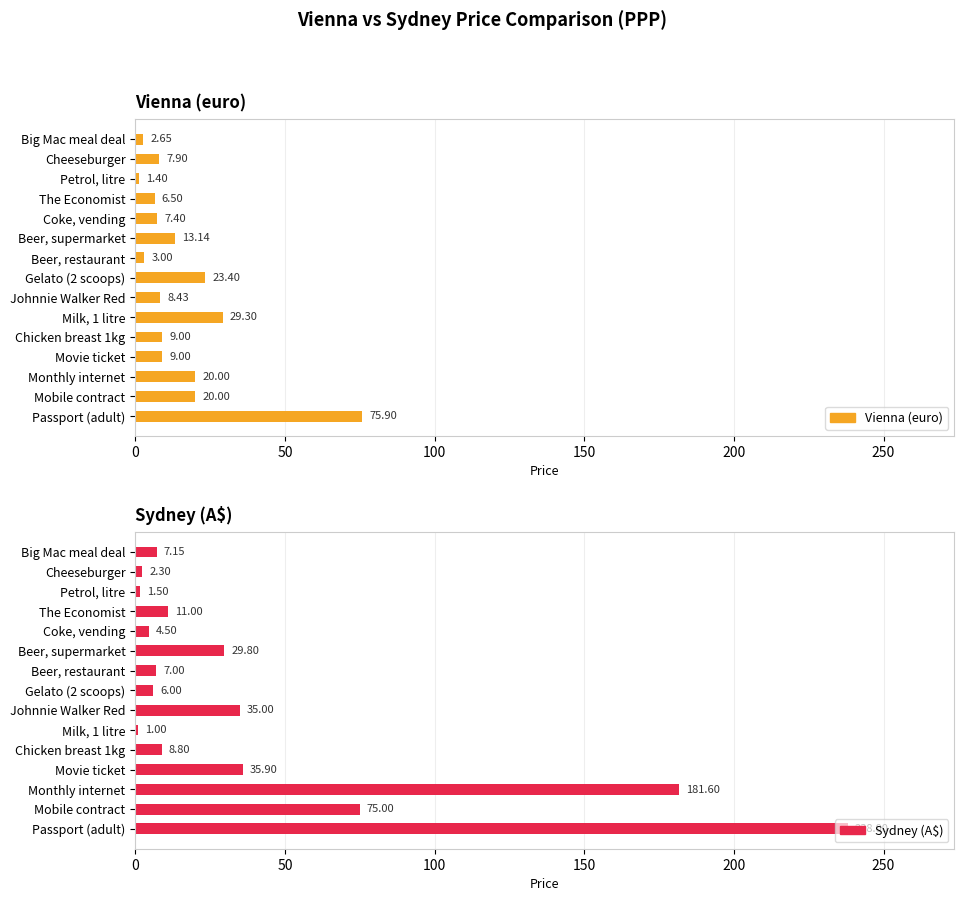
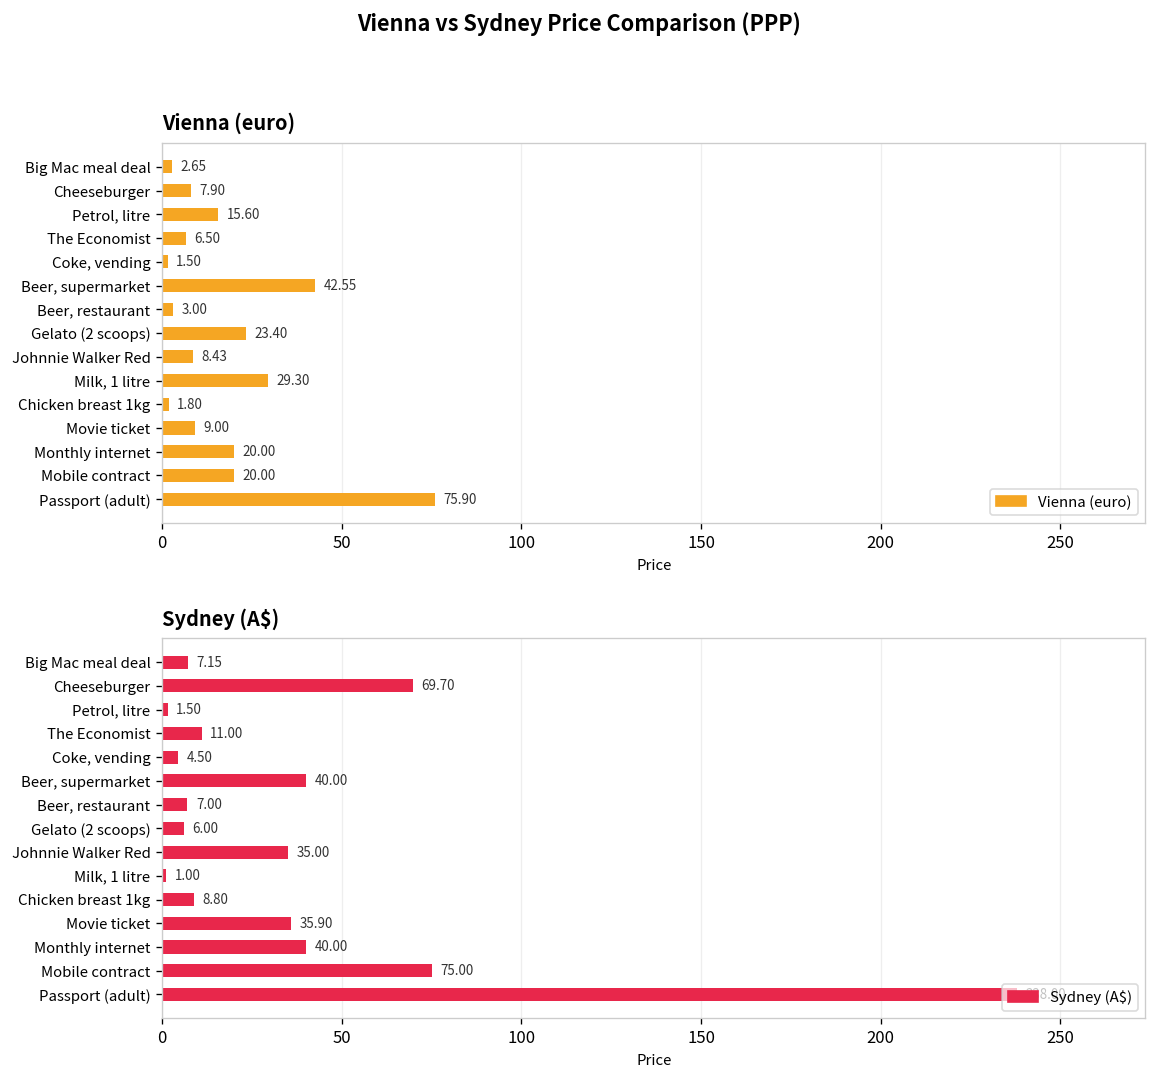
  {
    "Vienna (euro)": {
      "Big Mac meal deal": 2.65,
      "Cheeseburger": 7.90,
-     "Petrol, litre": 1.40,
+     "Petrol, litre": 15.60,
      "The Economist": 6.50,
-     "Coke, vending": 7.40,
-     "Beer, supermarket": 13.14,
+     "Coke, vending": 1.50,
+     "Beer, supermarket": 42.55,
      "Beer, restaurant": 3.00,
      "Gelato (2 scoops)": 23.40,
      "Johnnie Walker Red": 8.43,
      "Milk, 1 litre": 29.30,
-     "Chicken breast 1kg": 9.00,
+     "Chicken breast 1kg": 1.80,
      "Movie ticket": 9.00,
      "Monthly internet": 20.00,
      "Mobile contract": 20.00,
      "Passport (adult)": 75.90
    },
    "Sydney (A$)": {
      "Big Mac meal deal": 7.15,
-     "Cheeseburger": 2.30,
+     "Cheeseburger": 69.70,
      "Petrol, litre": 1.50,
      "The Economist": 11.00,
      "Coke, vending": 4.50,
-     "Beer, supermarket": 29.80,
+     "Beer, supermarket": 40.00,
      "Beer, restaurant": 7.00,
      "Gelato (2 scoops)": 6.00,
      "Johnnie Walker Red": 35.00,
      "Milk, 1 litre": 1.00,
      "Chicken breast 1kg": 8.80,
      "Movie ticket": 35.90,
-     "Monthly internet": 181.60,
+     "Monthly internet": 40.00,
      "Mobile contract": 75.00
    }
  }
